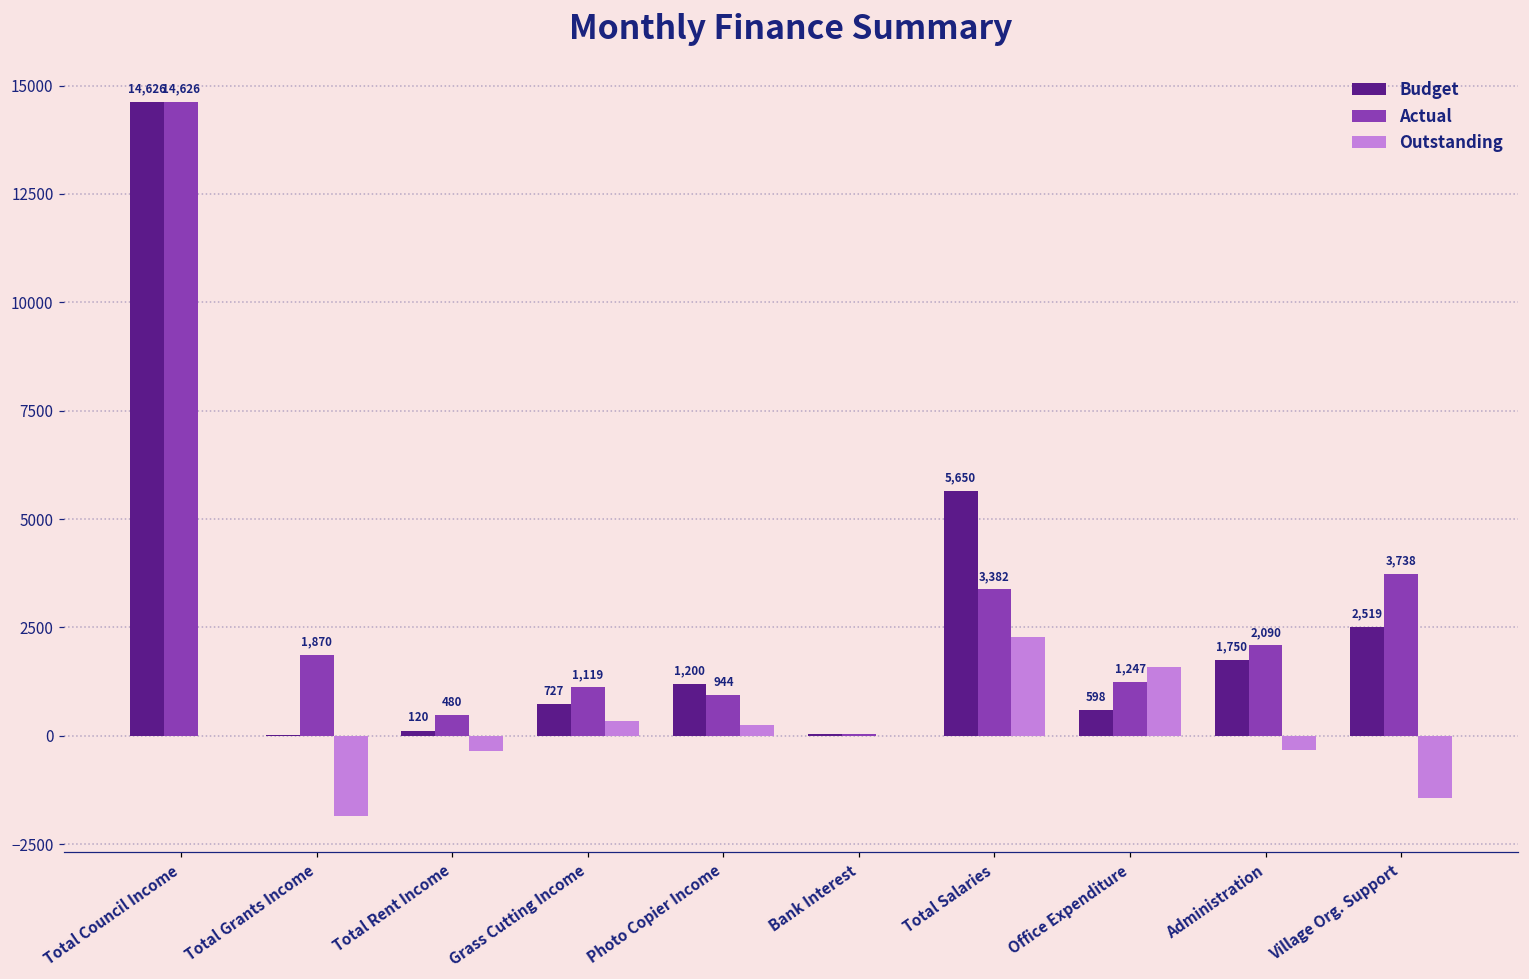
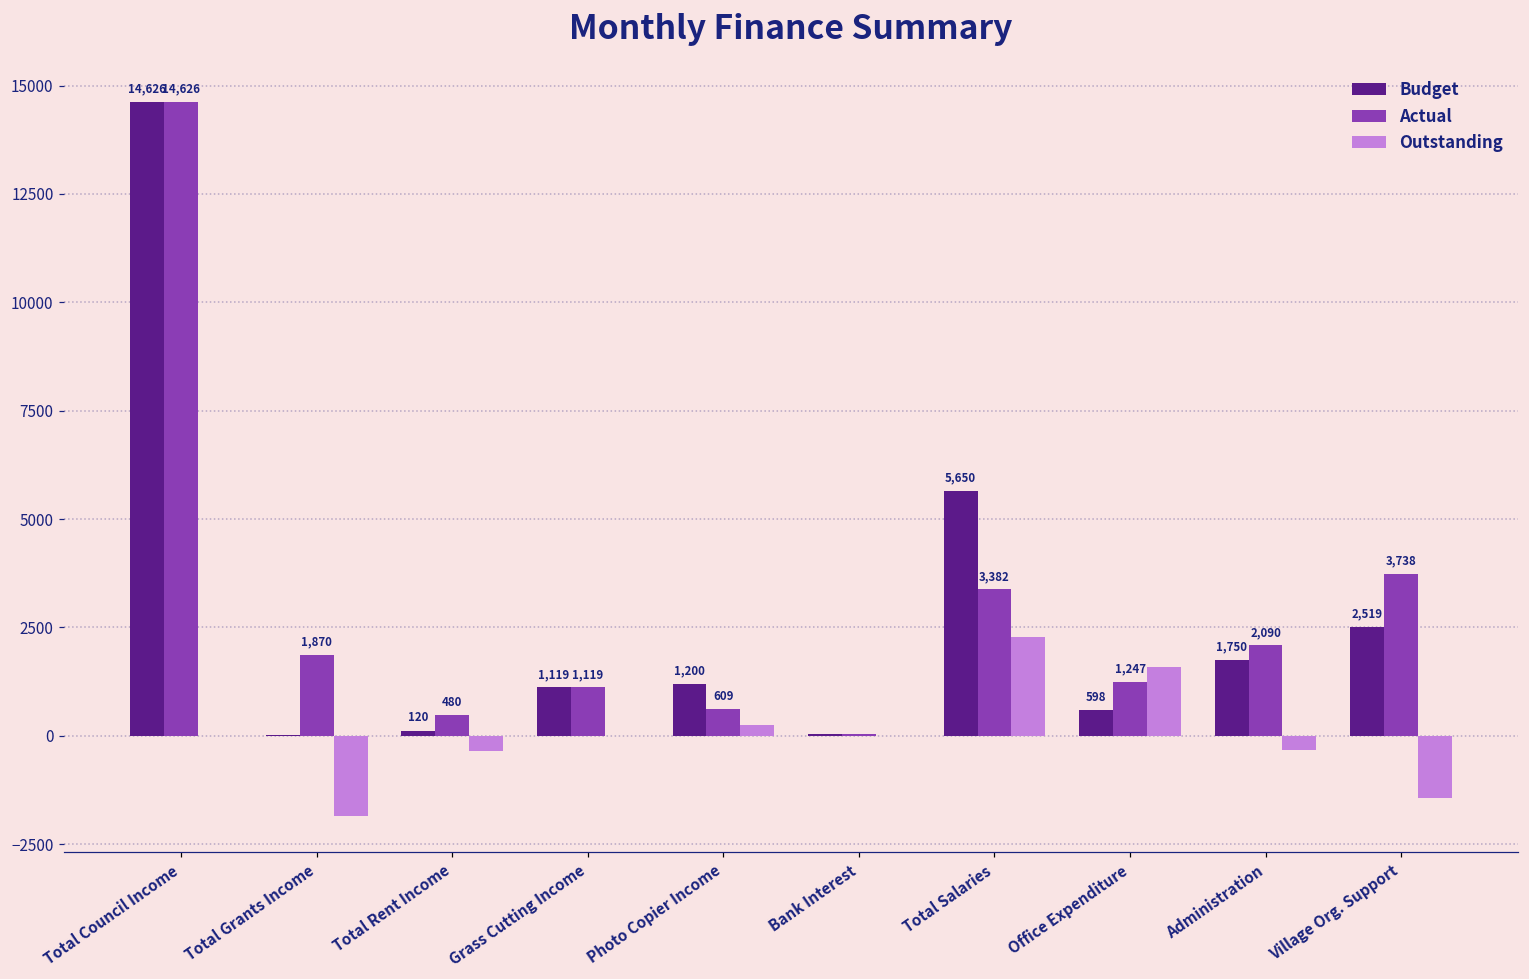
  {
    "Budget": {
      "Total Council Income": "14,626",
      "Total Rent Income": "120",
-     "Grass Cutting Income": "727",
+     "Grass Cutting Income": "1,119",
      "Photo Copier Income": "1,200",
      "Total Salaries": "5,650",
      "Office Expenditure": "598",
      "Administration": "1,750",
      "Village Org. Support": "2,519"
    },
    "Actual": {
      "Total Council Income": "14,626",
      "Total Grants Income": "1,870",
      "Total Rent Income": "480",
      "Grass Cutting Income": "1,119",
-     "Photo Copier Income": "944",
+     "Photo Copier Income": "609",
      "Total Salaries": "3,382",
      "Office Expenditure": "1,247",
      "Administration": "2,090",
      "Village Org. Support": "3,738"
    },
    "Outstanding": {
      "Total Council Income": "0",
      "Total Grants Income": "-1900",
      "Total Rent Income": "-400",
-     "Grass Cutting Income": "300",
+     "Grass Cutting Income": "0",
      "Photo Copier Income": "300",
      "Total Salaries": "2300",
      "Office Expenditure": "1600",
      "Administration": "-300",
      "Village Org. Support": "-1400"
    }
  }
